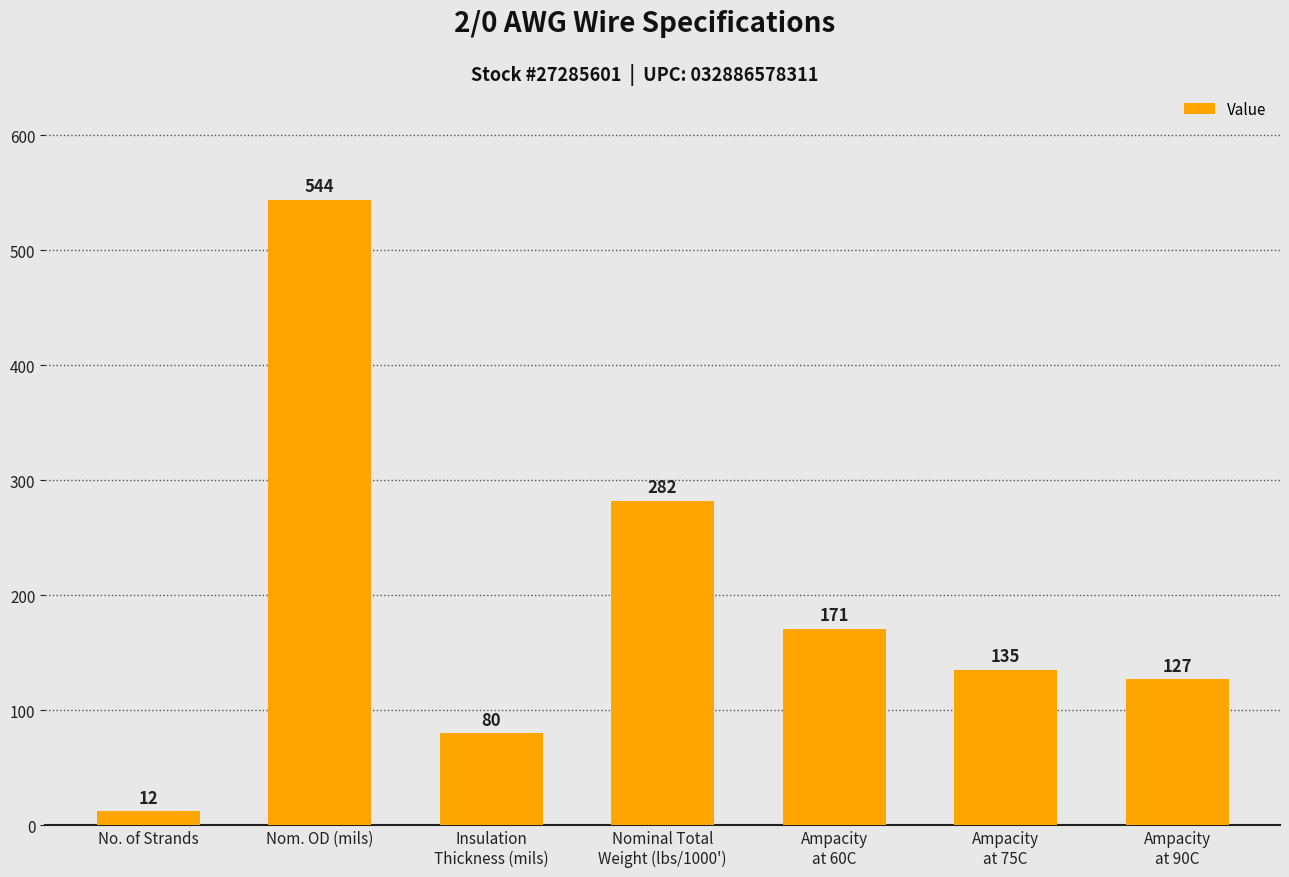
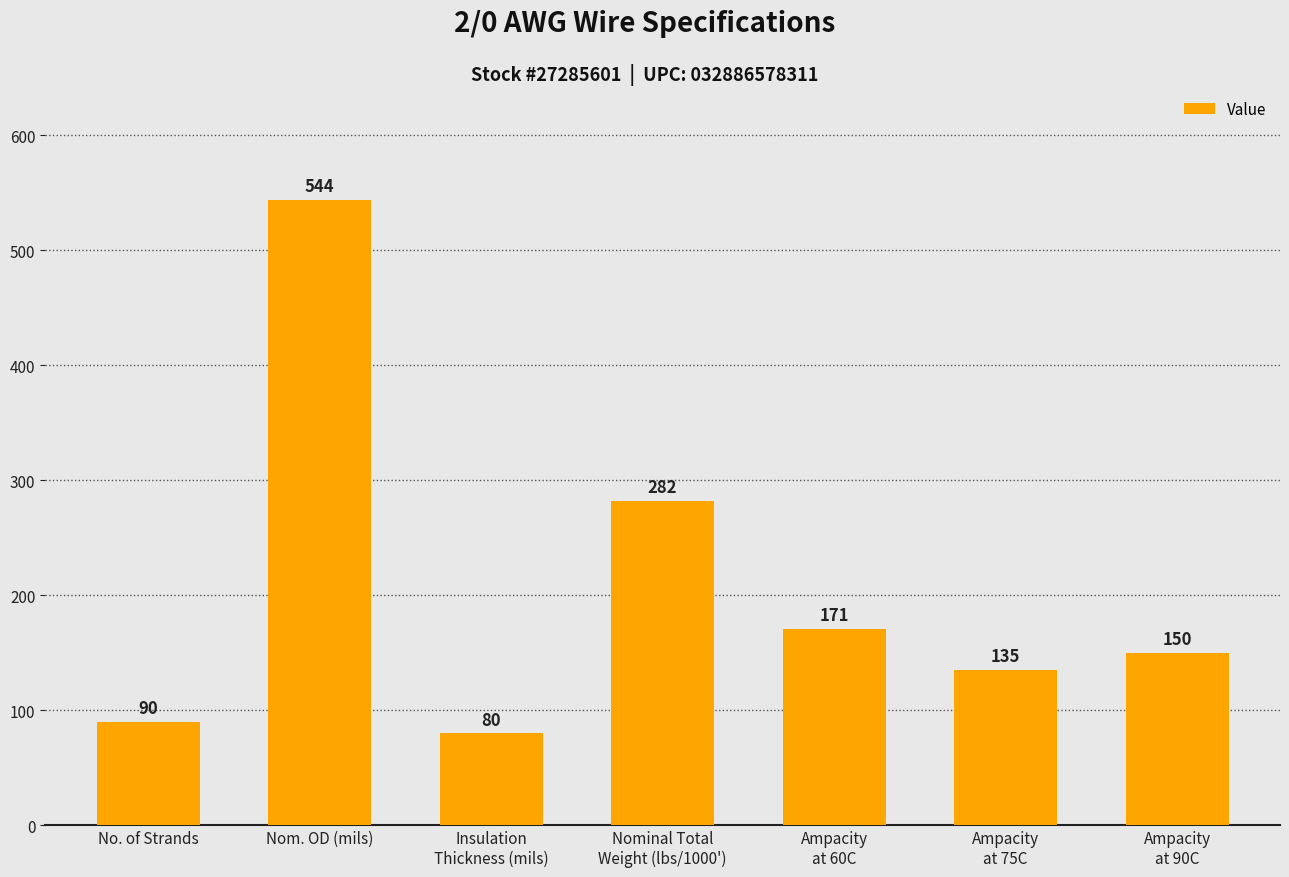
  {
-   "No. of Strands": 12,
+   "No. of Strands": 90,
    "Nom. OD (mils)": 544,
    "Insulation Thickness (mils)": 80,
    "Nominal Total Weight (lbs/1000')": 282,
    "Ampacity at 60C": 171,
    "Ampacity at 75C": 135,
-   "Ampacity at 90C": 127
+   "Ampacity at 90C": 150
  }
